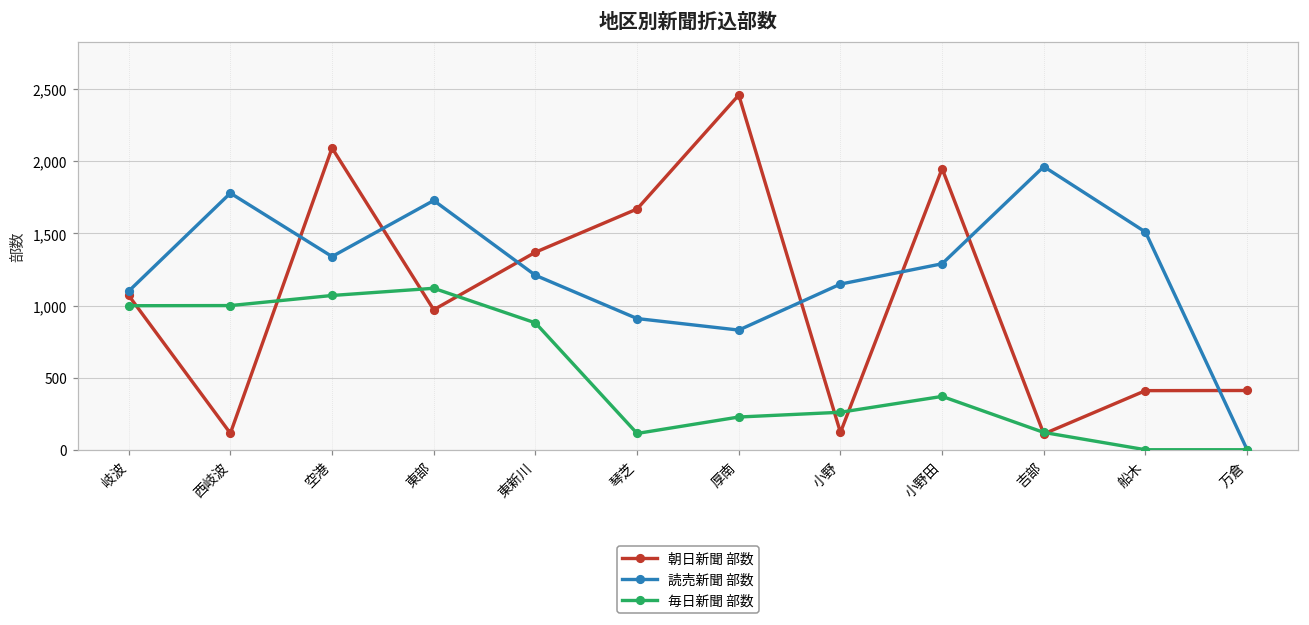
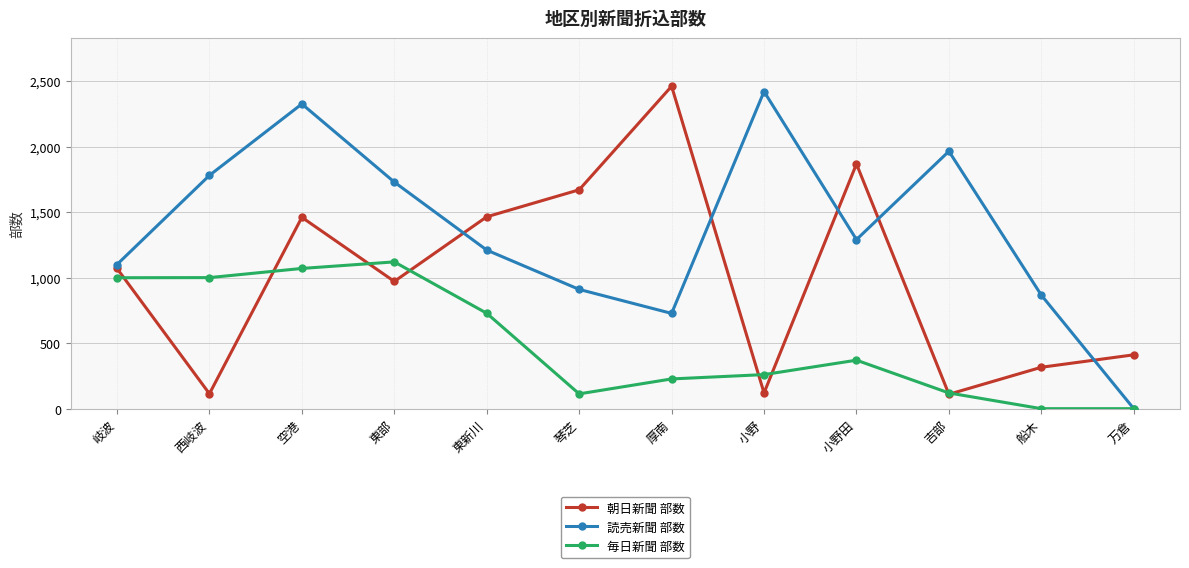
  {
    "朝日新聞 部数": {
      "岐波": "1,070",
      "西岐波": "110",
-     "空港": "2,090",
+     "空港": "1,460",
      "東部": "970",
-     "東新川": "1,370",
+     "東新川": "1,460",
      "琴芝": "1,670",
      "厚南": "2,460",
      "小野": "120",
-     "小野田": "1,950",
-     "船木": "410",
+     "小野田": "1,870",
+     "船木": "320",
      "万倉": "410"
    },
    "読売新聞 部数": {
      "岐波": "1,100",
      "西岐波": "1,780",
-     "空港": "1,340",
+     "空港": "2,330",
      "東部": "1,730",
      "東新川": "1,210",
      "琴芝": "910",
-     "厚南": "830",
-     "小野": "1,150",
+     "厚南": "730",
+     "小野": "2,420",
      "小野田": "1,290",
      "吉部": "1,960",
-     "船木": "1,510"
+     "船木": "870"
    },
    "毎日新聞 部数": {
      "岐波": "1,000",
      "西岐波": "1,000",
      "空港": "1,070",
      "東部": "1,120",
-     "東新川": "880",
+     "東新川": "730",
      "琴芝": "110",
      "厚南": "230",
      "小野": "260",
      "小野田": "370",
      "船木": "0"
    }
  }
